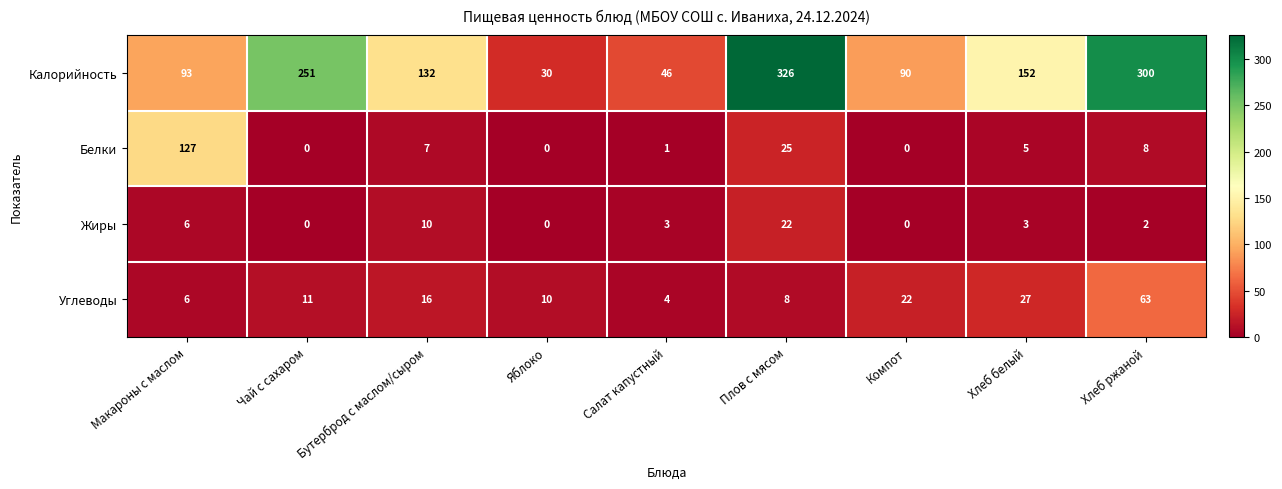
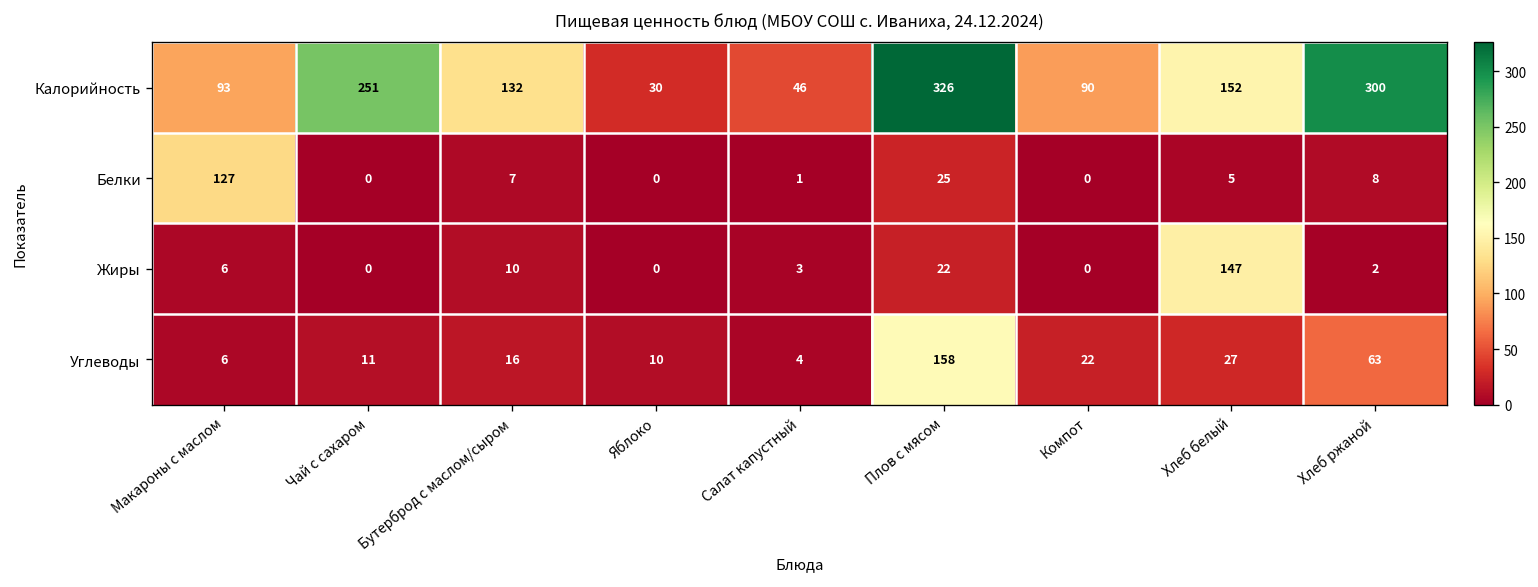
  {
    "Калорийность": {
      "Макароны с маслом": 93,
      "Чай с сахаром": 251,
      "Бутерброд с маслом/сыром": 132,
      "Яблоко": 30,
      "Салат капустный": 46,
      "Плов с мясом": 326,
      "Компот": 90,
      "Хлеб белый": 152,
      "Хлеб ржаной": 300
    },
    "Белки": {
      "Макароны с маслом": 127,
      "Чай с сахаром": 0,
      "Бутерброд с маслом/сыром": 7,
      "Яблоко": 0,
      "Салат капустный": 1,
      "Плов с мясом": 25,
      "Компот": 0,
      "Хлеб белый": 5,
      "Хлеб ржаной": 8
    },
    "Жиры": {
      "Макароны с маслом": 6,
      "Чай с сахаром": 0,
      "Бутерброд с маслом/сыром": 10,
      "Яблоко": 0,
      "Салат капустный": 3,
      "Плов с мясом": 22,
      "Компот": 0,
-     "Хлеб белый": 3,
+     "Хлеб белый": 147,
      "Хлеб ржаной": 2
    },
    "Углеводы": {
      "Макароны с маслом": 6,
      "Чай с сахаром": 11,
      "Бутерброд с маслом/сыром": 16,
      "Яблоко": 10,
      "Салат капустный": 4,
-     "Плов с мясом": 8,
+     "Плов с мясом": 158,
      "Компот": 22,
      "Хлеб белый": 27,
      "Хлеб ржаной": 63
    }
  }
